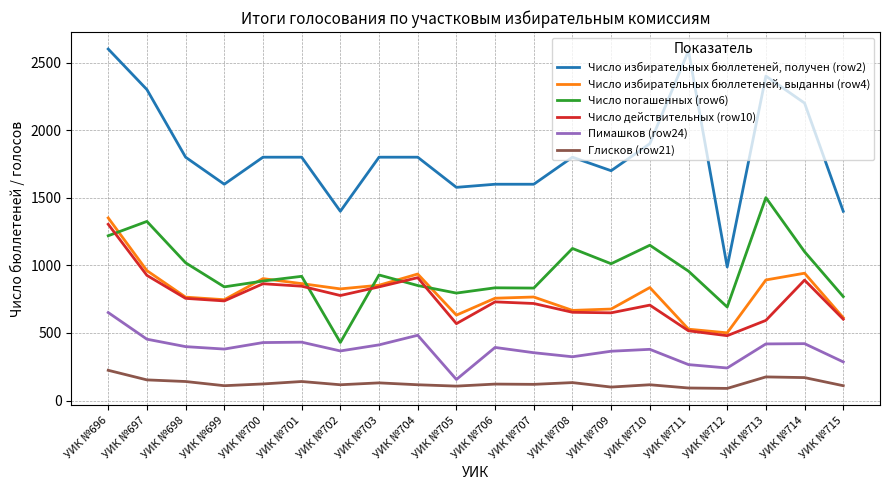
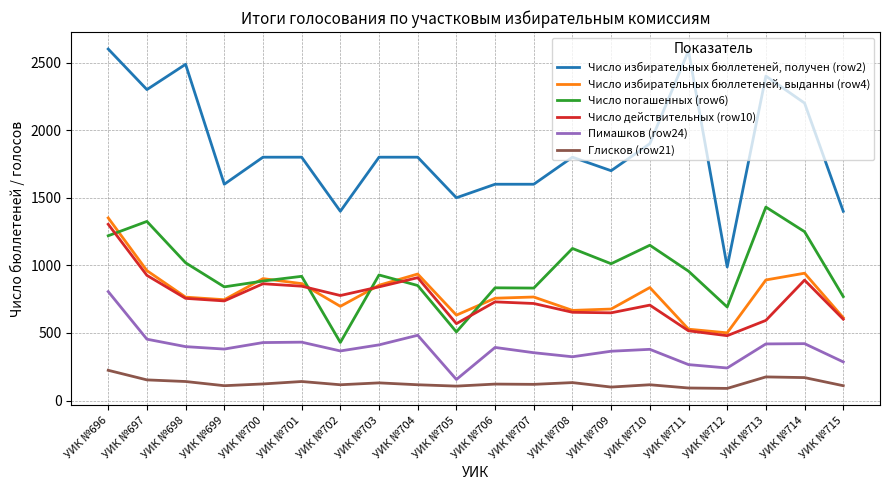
  {
    "Число избирательных бюллетеней, получен (row2)": {
      "УИК №696": 2600,
      "УИК №697": 2300,
-     "УИК №698": 1800,
+     "УИК №698": 2490,
      "УИК №699": 1600,
      "УИК №700": 1800,
      "УИК №701": 1800,
      "УИК №702": 1400,
      "УИК №703": 1800,
      "УИК №704": 1800,
-     "УИК №705": 1580,
+     "УИК №705": 1500,
      "УИК №706": 1600,
      "УИК №707": 1600,
      "УИК №709": 1700,
      "УИК №712": 990,
      "УИК №715": 1400
    },
    "Число избирательных бюллетеней, выданны (row4)": {
      "УИК №696": 1350,
      "УИК №697": 960,
      "УИК №701": 870,
-     "УИК №702": 830,
+     "УИК №702": 700,
      "УИК №704": 940,
      "УИК №705": 630,
      "УИК №706": 760,
      "УИК №707": 770,
      "УИК №709": 680,
      "УИК №710": 840,
      "УИК №712": 500,
      "УИК №713": 890,
      "УИК №714": 940
    },
    "Число погашенных (row6)": {
      "УИК №696": 1220,
      "УИК №697": 1330,
      "УИК №698": 1020,
      "УИК №699": 840,
      "УИК №701": 920,
      "УИК №702": 430,
      "УИК №703": 930,
      "УИК №704": 850,
-     "УИК №705": 800,
+     "УИК №705": 510,
      "УИК №706": 830,
      "УИК №707": 830,
      "УИК №708": 1130,
      "УИК №709": 1010,
      "УИК №710": 1150,
      "УИК №711": 960,
      "УИК №712": 690,
-     "УИК №713": 1500,
-     "УИК №714": 1100,
+     "УИК №713": 1430,
+     "УИК №714": 1250,
      "УИК №715": 770
    },
    "Число действительных (row10)": {
      "УИК №696": 1300,
      "УИК №697": 930,
      "УИК №700": 860,
      "УИК №701": 850,
      "УИК №702": 780,
      "УИК №704": 910,
      "УИК №705": 570,
      "УИК №706": 730,
      "УИК №707": 720,
      "УИК №709": 650,
      "УИК №710": 710,
      "УИК №712": 480,
      "УИК №713": 590,
      "УИК №714": 890
    },
    "Пимашков (row24)": {
-     "УИК №696": 650,
+     "УИК №696": 810,
      "УИК №697": 450,
      "УИК №698": 400,
      "УИК №699": 380,
      "УИК №700": 430,
      "УИК №701": 430,
      "УИК №702": 370,
      "УИК №703": 410,
      "УИК №704": 480,
      "УИК №705": 160,
      "УИК №706": 390,
      "УИК №707": 350,
      "УИК №708": 320,
      "УИК №709": 370,
      "УИК №710": 380,
      "УИК №711": 270,
      "УИК №712": 240,
      "УИК №713": 420,
      "УИК №714": 420,
      "УИК №715": 290
    },
    "Глисков (row21)": {
      "УИК №696": 220,
      "УИК №697": 150,
      "УИК №698": 140,
      "УИК №699": 110,
      "УИК №700": 120,
      "УИК №701": 140,
      "УИК №702": 120,
      "УИК №703": 130,
      "УИК №704": 120,
      "УИК №705": 110,
      "УИК №706": 120,
      "УИК №707": 120,
      "УИК №708": 130,
      "УИК №709": 100,
      "УИК №710": 120,
      "УИК №711": 90,
      "УИК №712": 90,
      "УИК №713": 180,
      "УИК №714": 170,
      "УИК №715": 110
    }
  }
